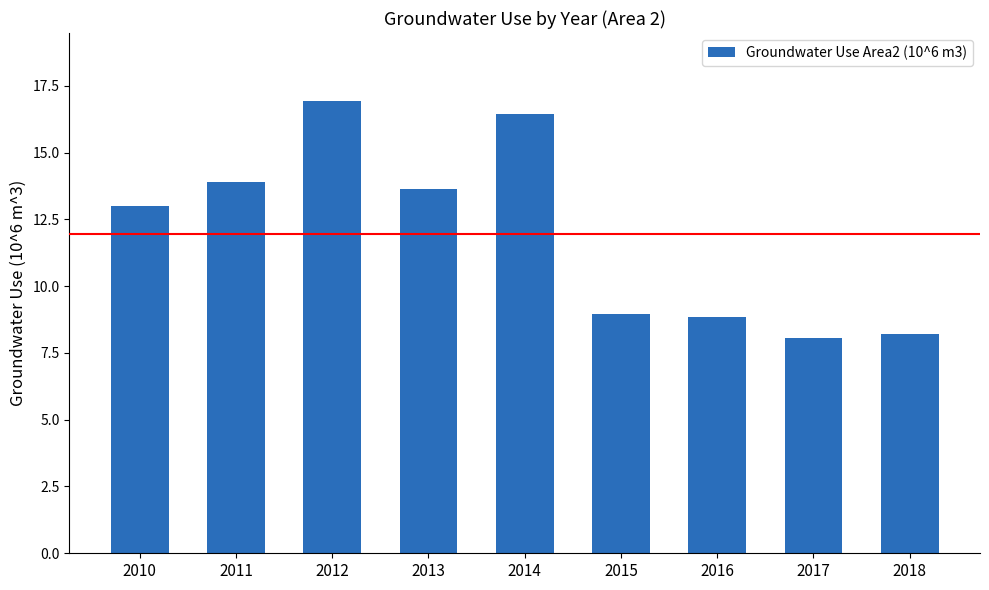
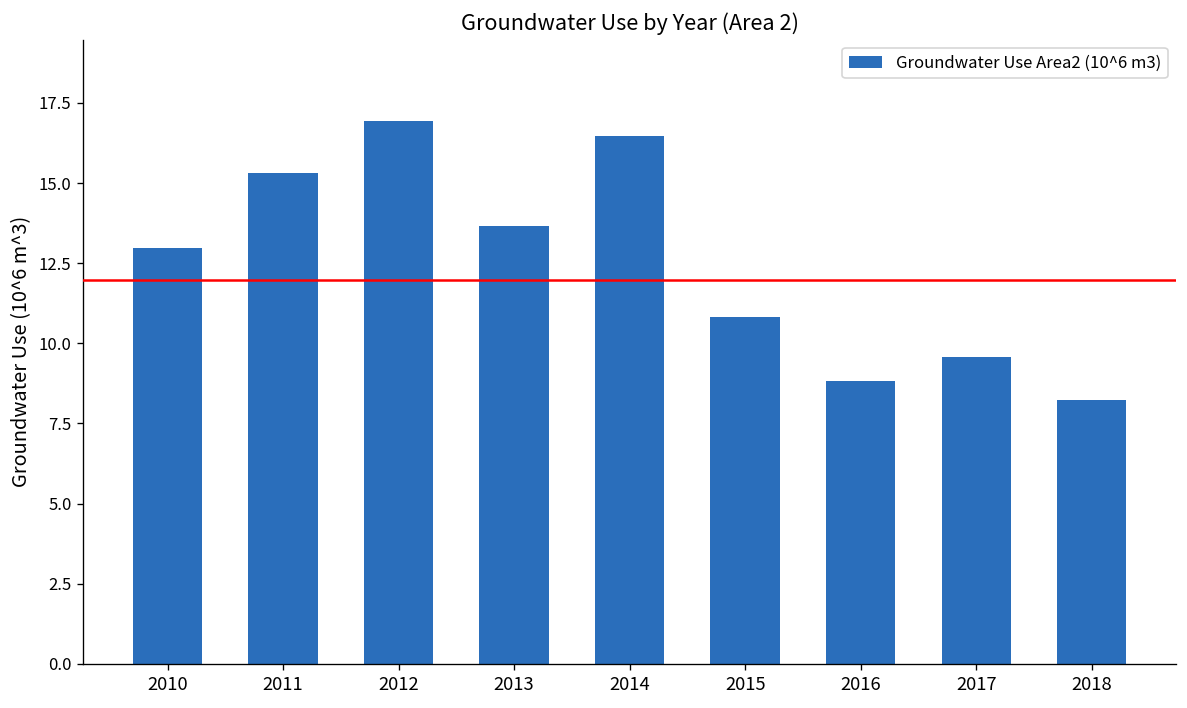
  {
    "2010": 13.0,
-   "2011": 13.9,
+   "2011": 15.3,
    "2012": 16.9,
    "2013": 13.7,
    "2014": 16.5,
-   "2015": 9.0,
+   "2015": 10.8,
    "2016": 8.8,
-   "2017": 8.0,
+   "2017": 9.6,
    "2018": 8.2
  }
